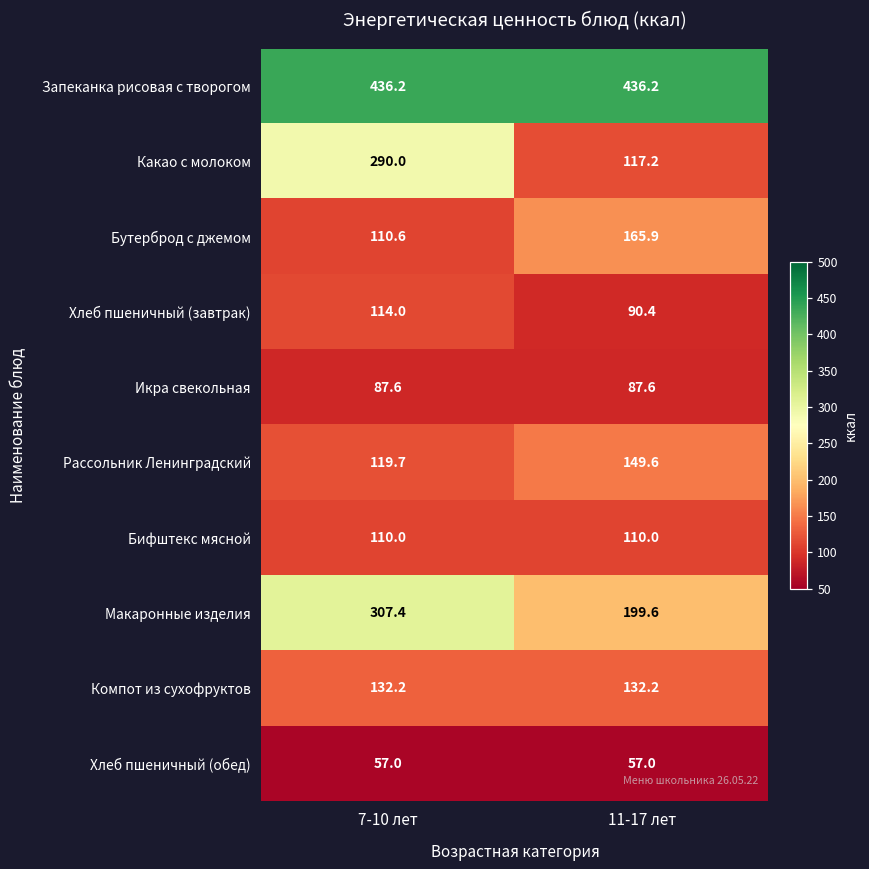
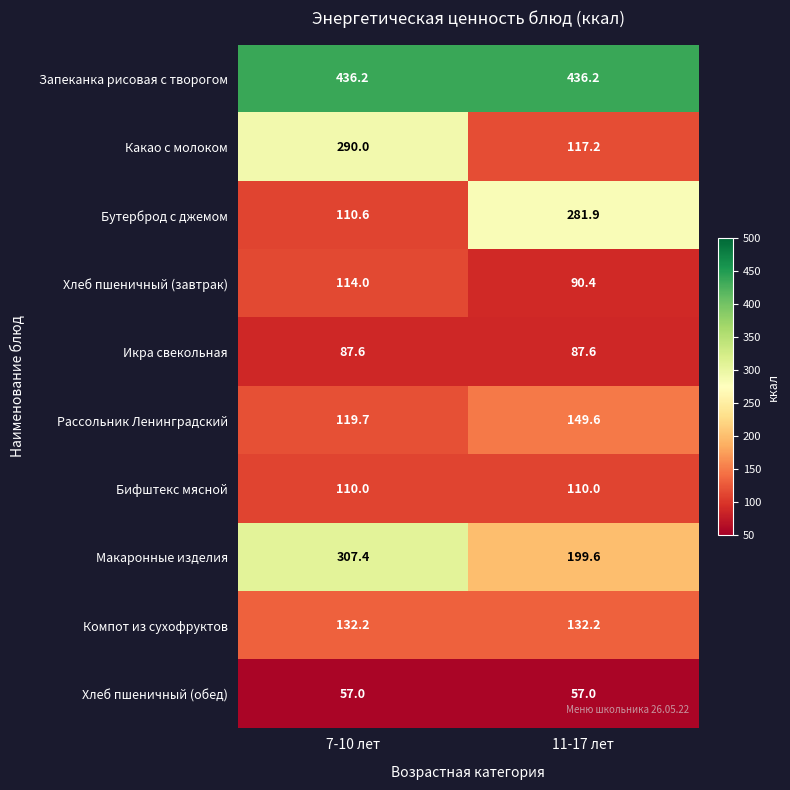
  {
    "Запеканка рисовая с творогом": {
      "7-10 лет": 436.2,
      "11-17 лет": 436.2
    },
    "Какао с молоком": {
      "7-10 лет": 290.0,
      "11-17 лет": 117.2
    },
    "Бутерброд с джемом": {
      "7-10 лет": 110.6,
-     "11-17 лет": 165.9
+     "11-17 лет": 281.9
    },
    "Хлеб пшеничный (завтрак)": {
      "7-10 лет": 114.0,
      "11-17 лет": 90.4
    },
    "Икра свекольная": {
      "7-10 лет": 87.6,
      "11-17 лет": 87.6
    },
    "Рассольник Ленинградский": {
      "7-10 лет": 119.7,
      "11-17 лет": 149.6
    },
    "Бифштекс мясной": {
      "7-10 лет": 110.0,
      "11-17 лет": 110.0
    },
    "Макаронные изделия": {
      "7-10 лет": 307.4,
      "11-17 лет": 199.6
    },
    "Компот из сухофруктов": {
      "7-10 лет": 132.2,
      "11-17 лет": 132.2
    },
    "Хлеб пшеничный (обед)": {
      "7-10 лет": 57.0
    }
  }
